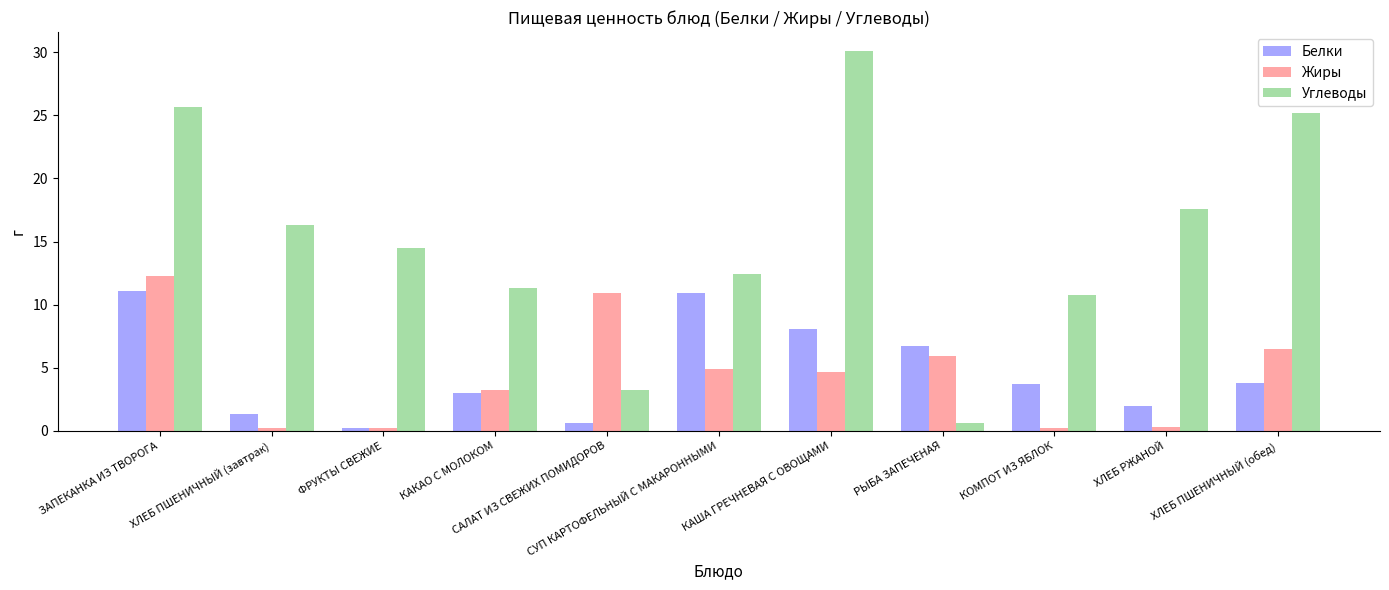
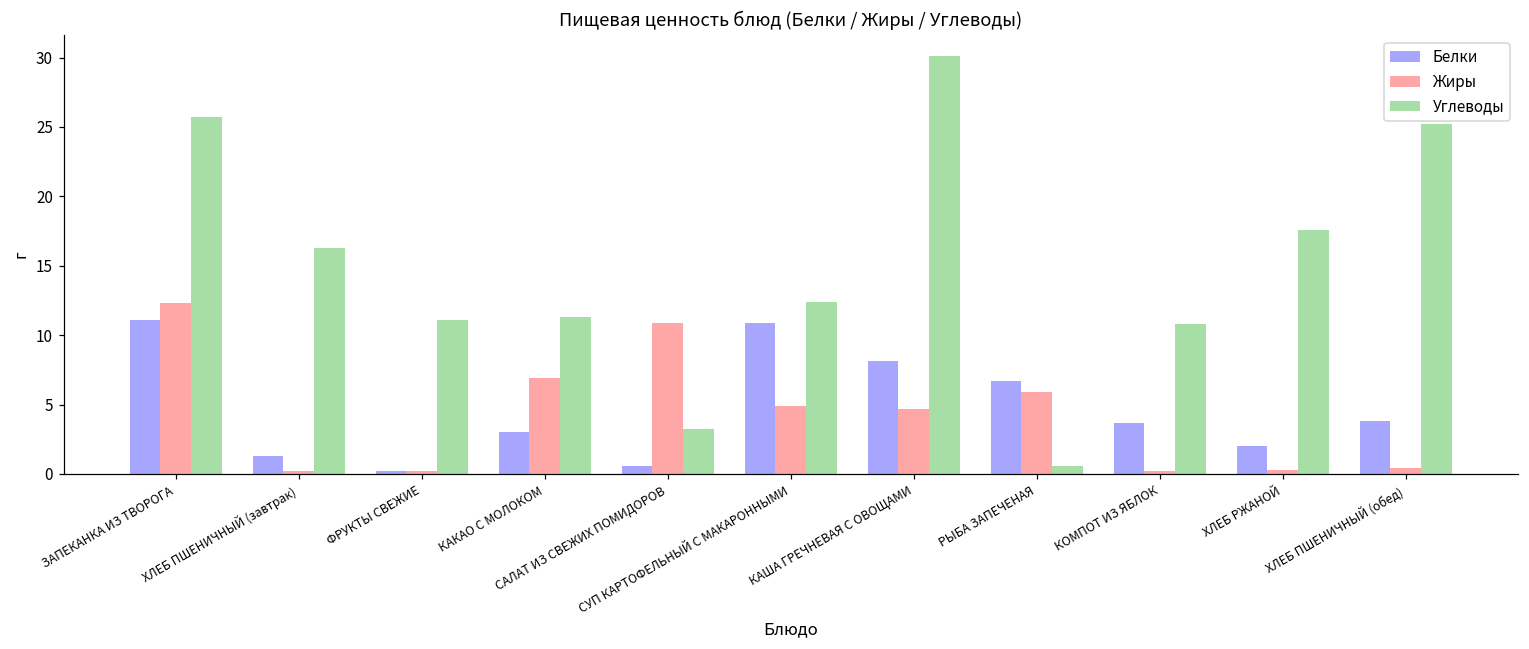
  {
    "Белки": {
      "ЗАПЕКАНКА ИЗ ТВОРОГА": 11.1,
      "ХЛЕБ ПШЕНИЧНЫЙ (завтрак)": 1.3,
      "ФРУКТЫ СВЕЖИЕ": 0.2,
      "КАКАО С МОЛОКОМ": 3.0,
      "САЛАТ ИЗ СВЕЖИХ ПОМИДОРОВ": 0.6,
      "СУП КАРТОФЕЛЬНЫЙ С МАКАРОННЫМИ": 10.9,
      "КАША ГРЕЧНЕВАЯ С ОВОЩАМИ": 8.1,
      "РЫБА ЗАПЕЧЕНАЯ": 6.7,
      "КОМПОТ ИЗ ЯБЛОК": 3.7,
      "ХЛЕБ РЖАНОЙ": 2.0,
      "ХЛЕБ ПШЕНИЧНЫЙ (обед)": 3.8
    },
    "Жиры": {
      "ЗАПЕКАНКА ИЗ ТВОРОГА": 12.3,
      "ХЛЕБ ПШЕНИЧНЫЙ (завтрак)": 0.2,
      "ФРУКТЫ СВЕЖИЕ": 0.2,
-     "КАКАО С МОЛОКОМ": 3.2,
+     "КАКАО С МОЛОКОМ": 6.9,
      "САЛАТ ИЗ СВЕЖИХ ПОМИДОРОВ": 10.9,
      "СУП КАРТОФЕЛЬНЫЙ С МАКАРОННЫМИ": 4.9,
      "КАША ГРЕЧНЕВАЯ С ОВОЩАМИ": 4.7,
      "РЫБА ЗАПЕЧЕНАЯ": 5.9,
      "КОМПОТ ИЗ ЯБЛОК": 0.2,
      "ХЛЕБ РЖАНОЙ": 0.3,
-     "ХЛЕБ ПШЕНИЧНЫЙ (обед)": 6.5
+     "ХЛЕБ ПШЕНИЧНЫЙ (обед)": 0.4
    },
    "Углеводы": {
      "ЗАПЕКАНКА ИЗ ТВОРОГА": 25.7,
      "ХЛЕБ ПШЕНИЧНЫЙ (завтрак)": 16.3,
-     "ФРУКТЫ СВЕЖИЕ": 14.5,
+     "ФРУКТЫ СВЕЖИЕ": 11.1,
      "КАКАО С МОЛОКОМ": 11.3,
      "САЛАТ ИЗ СВЕЖИХ ПОМИДОРОВ": 3.2,
      "СУП КАРТОФЕЛЬНЫЙ С МАКАРОННЫМИ": 12.4,
      "КАША ГРЕЧНЕВАЯ С ОВОЩАМИ": 30.1,
      "РЫБА ЗАПЕЧЕНАЯ": 0.6,
      "КОМПОТ ИЗ ЯБЛОК": 10.8,
      "ХЛЕБ РЖАНОЙ": 17.6,
      "ХЛЕБ ПШЕНИЧНЫЙ (обед)": 25.2
    }
  }
